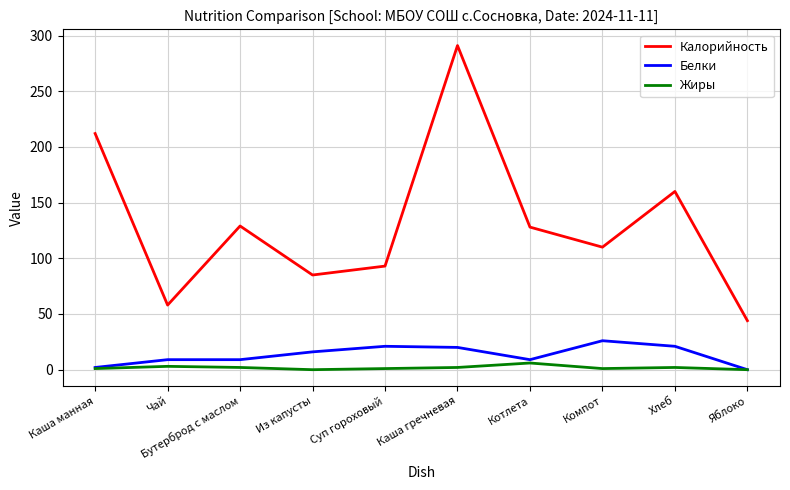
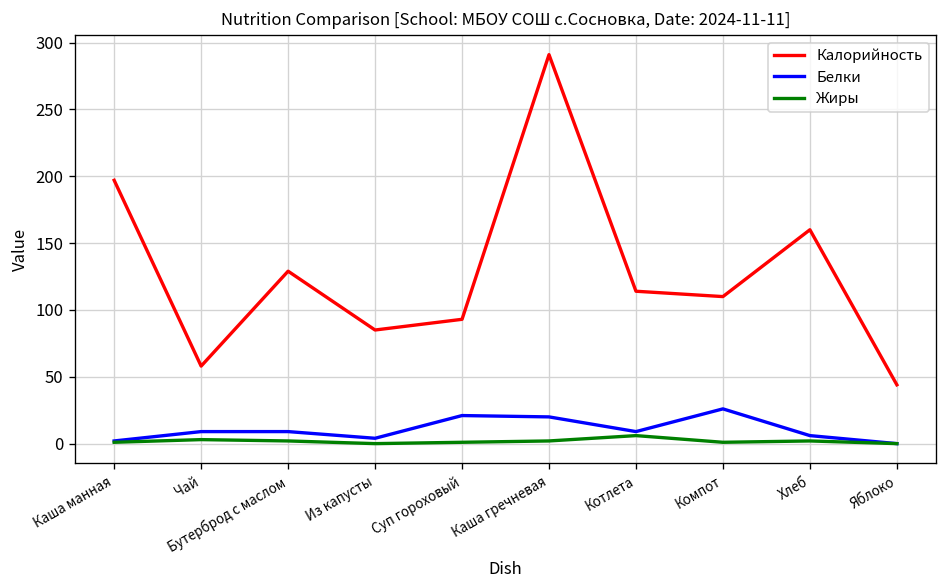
  {
    "Калорийность": {
-     "Каша манная": 212,
+     "Каша манная": 197,
      "Чай": 58,
      "Бутерброд с маслом": 129,
      "Из капусты": 85,
      "Суп гороховый": 93,
      "Каша гречневая": 291,
-     "Котлета": 128,
+     "Котлета": 114,
      "Компот": 110,
      "Хлеб": 160,
      "Яблоко": 44
    },
    "Белки": {
      "Чай": 9,
      "Бутерброд с маслом": 9,
-     "Из капусты": 16,
+     "Из капусты": 4,
      "Суп гороховый": 21,
      "Каша гречневая": 20,
      "Котлета": 9,
      "Компот": 26,
-     "Хлеб": 21
+     "Хлеб": 6
    },
    "Жиры": {
      "Чай": 3,
      "Бутерброд с маслом": 2,
      "Из капусты": 0,
      "Суп гороховый": 1,
      "Каша гречневая": 2,
      "Котлета": 6,
      "Компот": 1,
      "Хлеб": 2
    }
  }
